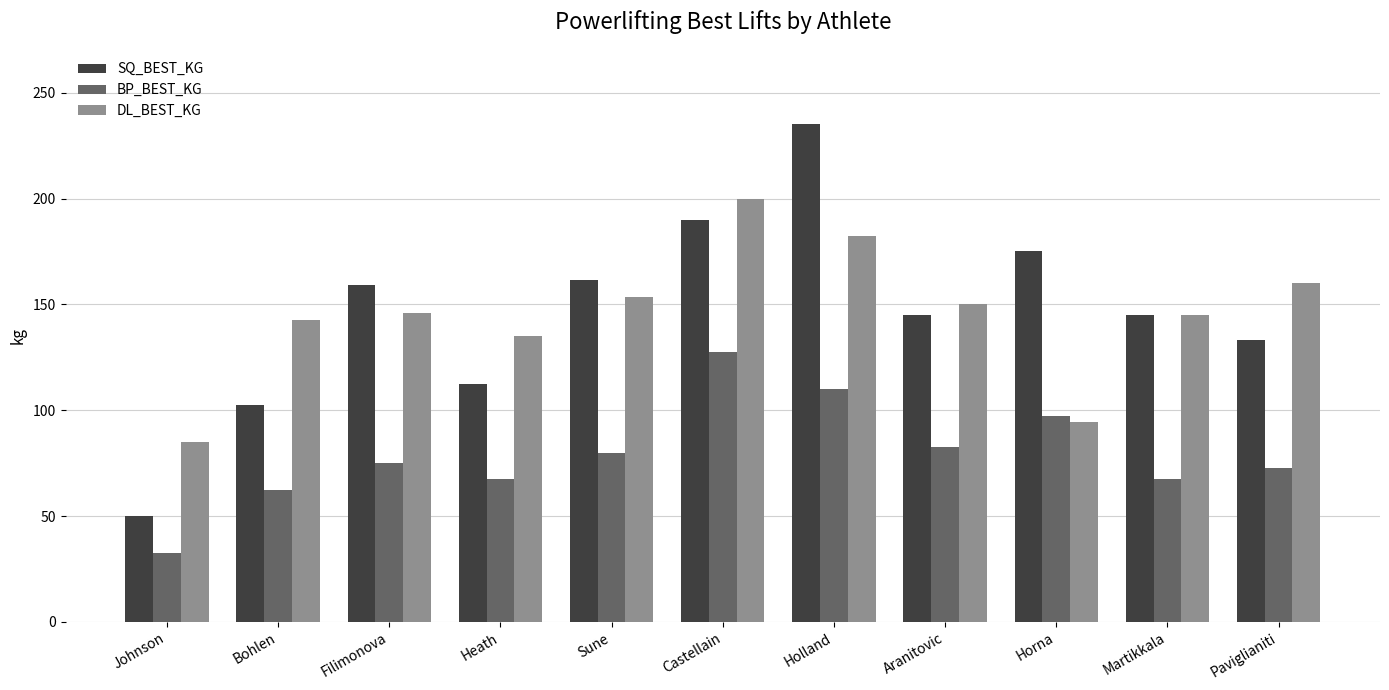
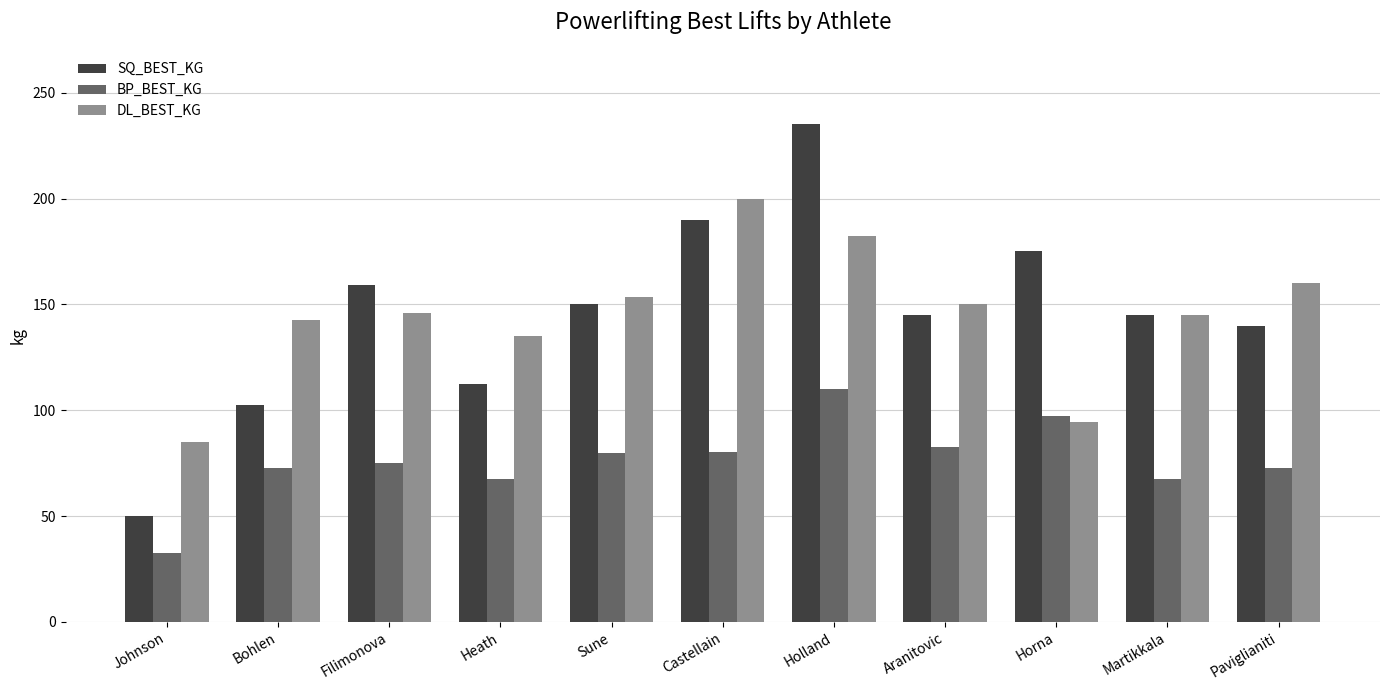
  {
    "SQ_BEST_KG": {
      "Johnson": 50,
      "Bohlen": 103,
      "Filimonova": 159,
      "Heath": 113,
-     "Sune": 162,
+     "Sune": 150,
      "Castellain": 190,
      "Holland": 235,
      "Aranitovic": 145,
      "Horna": 175,
      "Martikkala": 145,
-     "Paviglianiti": 133
+     "Paviglianiti": 140
    },
    "BP_BEST_KG": {
      "Johnson": 33,
-     "Bohlen": 63,
+     "Bohlen": 73,
      "Filimonova": 75,
      "Heath": 68,
      "Sune": 80,
-     "Castellain": 128,
+     "Castellain": 80,
      "Holland": 110,
      "Aranitovic": 83,
      "Horna": 98,
      "Martikkala": 68,
      "Paviglianiti": 73
    },
    "DL_BEST_KG": {
      "Johnson": 85,
      "Bohlen": 143,
      "Filimonova": 146,
      "Heath": 135,
      "Sune": 154,
      "Castellain": 200,
      "Holland": 183,
      "Aranitovic": 150,
      "Horna": 95,
      "Martikkala": 145,
      "Paviglianiti": 160
    }
  }
